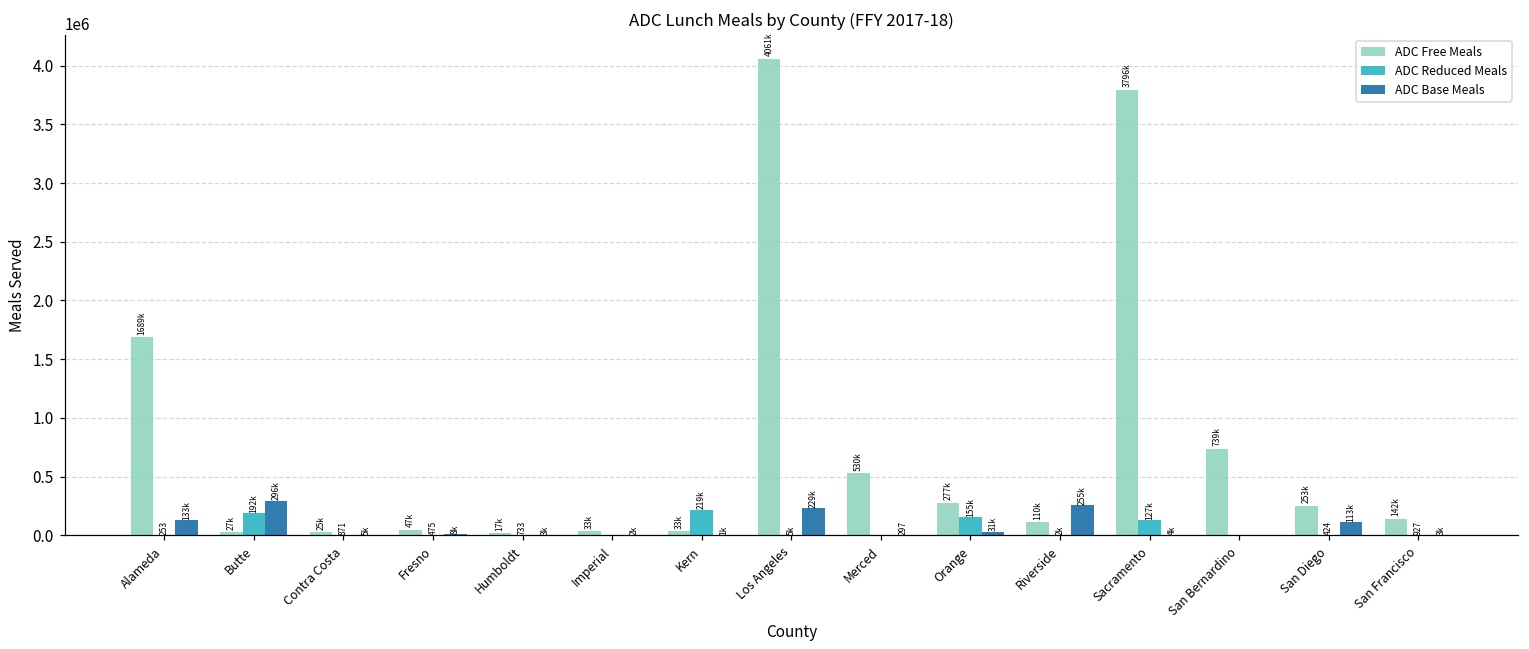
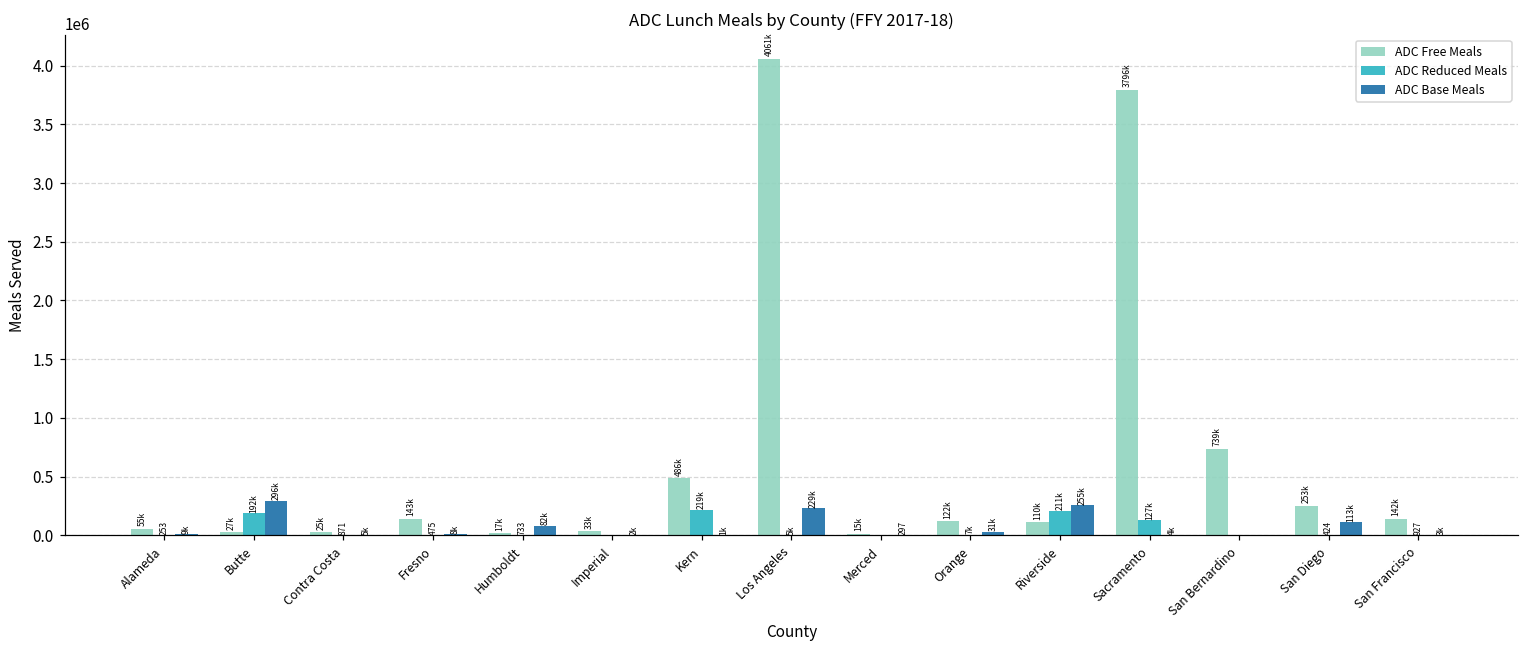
  {
    "ADC Free Meals": {
-     "Alameda": "1689k",
+     "Alameda": "55k",
      "Butte": "27k",
      "Contra Costa": "25k",
-     "Fresno": "47k",
+     "Fresno": "143k",
      "Humboldt": "17k",
      "Imperial": "33k",
-     "Kern": "33k",
+     "Kern": "486k",
      "Los Angeles": "4061k",
-     "Merced": "530k",
-     "Orange": "277k",
+     "Merced": "15k",
+     "Orange": "122k",
      "Riverside": "110k",
      "Sacramento": "3796k",
      "San Bernardino": "739k",
      "San Diego": "253k",
      "San Francisco": "142k"
    },
    "ADC Reduced Meals": {
      "Alameda": "253",
      "Butte": "192k",
      "Contra Costa": "871",
      "Fresno": "475",
      "Humboldt": "733",
      "Kern": "219k",
      "Los Angeles": "5k",
-     "Orange": "155k",
-     "Riverside": "2k",
+     "Orange": "7k",
+     "Riverside": "211k",
      "Sacramento": "127k",
      "San Diego": "424",
      "San Francisco": "927"
    },
    "ADC Base Meals": {
-     "Alameda": "133k",
+     "Alameda": "9k",
      "Butte": "296k",
      "Contra Costa": "5k",
      "Fresno": "8k",
-     "Humboldt": "3k",
+     "Humboldt": "82k",
      "Imperial": "2k",
      "Kern": "1k",
      "Los Angeles": "229k",
      "Merced": "297",
      "Orange": "31k",
      "Riverside": "255k",
      "Sacramento": "4k",
      "San Diego": "113k",
      "San Francisco": "3k"
    }
  }
